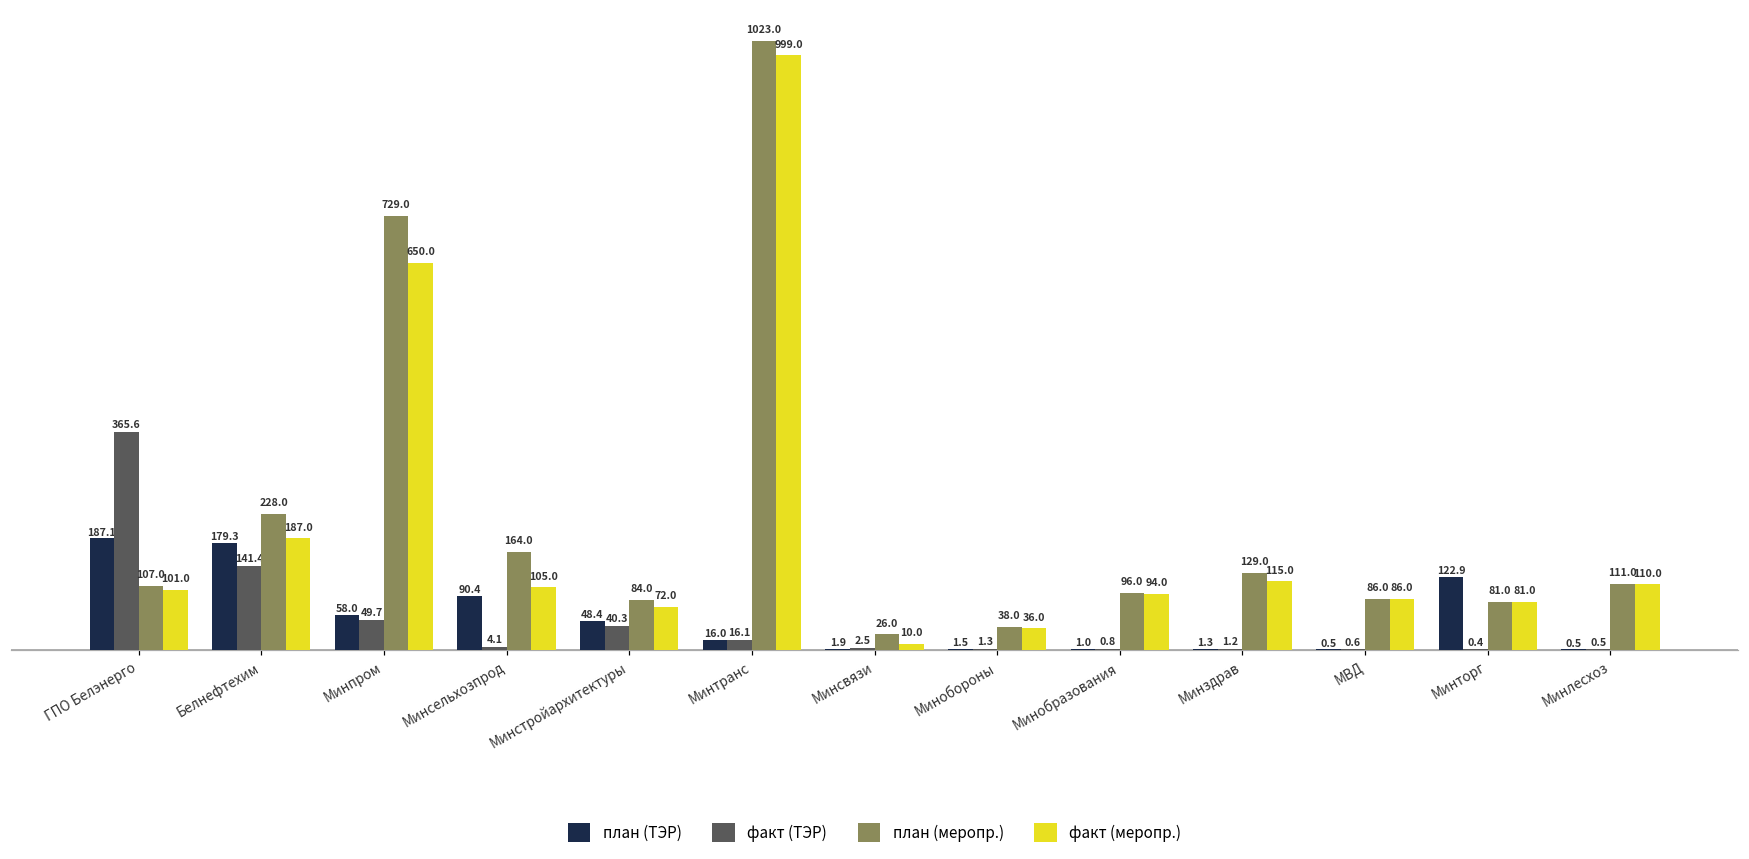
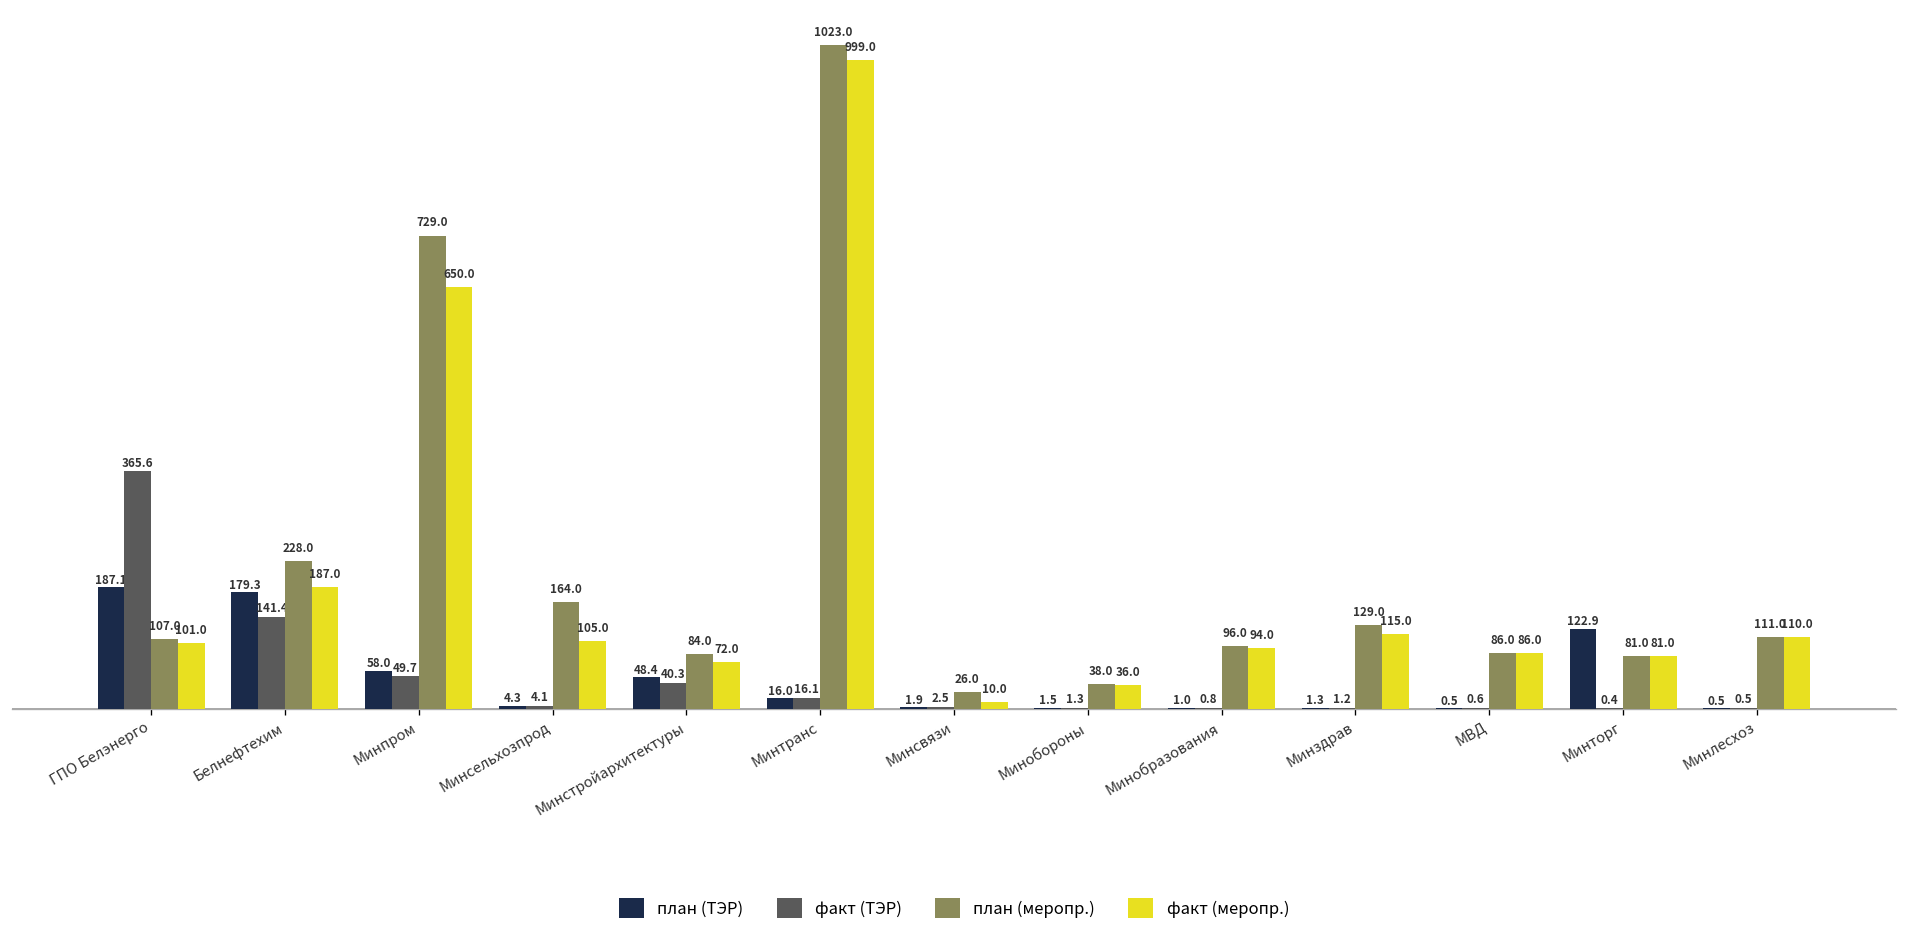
  {
    "план (ТЭР)": {
      "ГПО Белэнерго": 187.1,
      "Белнефтехим": 179.3,
      "Минпром": 58.0,
-     "Минсельхозпрод": 90.4,
+     "Минсельхозпрод": 4.3,
      "Минстройархитектуры": 48.4,
      "Минтранс": 16.0,
      "Минсвязи": 1.9,
      "Минобороны": 1.5,
      "Минобразования": 1.0,
      "Минздрав": 1.3,
      "МВД": 0.5,
      "Минторг": 122.9,
      "Минлесхоз": 0.5
    },
    "факт (ТЭР)": {
      "ГПО Белэнерго": 365.6,
      "Белнефтехим": 141.4,
      "Минпром": 49.7,
      "Минсельхозпрод": 4.1,
      "Минстройархитектуры": 40.3,
      "Минтранс": 16.1,
      "Минсвязи": 2.5,
      "Минобороны": 1.3,
      "Минобразования": 0.8,
      "Минздрав": 1.2,
      "МВД": 0.6,
      "Минторг": 0.4,
      "Минлесхоз": 0.5
    },
    "план (меропр.)": {
      "ГПО Белэнерго": 107.0,
      "Белнефтехим": 228.0,
      "Минпром": 729.0,
      "Минсельхозпрод": 164.0,
      "Минстройархитектуры": 84.0,
      "Минтранс": 1023.0,
      "Минсвязи": 26.0,
      "Минобороны": 38.0,
      "Минобразования": 96.0,
      "Минздрав": 129.0,
      "МВД": 86.0,
      "Минторг": 81.0,
      "Минлесхоз": 111.0
    },
    "факт (меропр.)": {
      "ГПО Белэнерго": 101.0,
      "Белнефтехим": 187.0,
      "Минпром": 650.0,
      "Минсельхозпрод": 105.0,
      "Минстройархитектуры": 72.0,
      "Минтранс": 999.0,
      "Минсвязи": 10.0,
      "Минобороны": 36.0,
      "Минобразования": 94.0,
      "Минздрав": 115.0,
      "МВД": 86.0,
      "Минторг": 81.0,
      "Минлесхоз": 110.0
    }
  }
